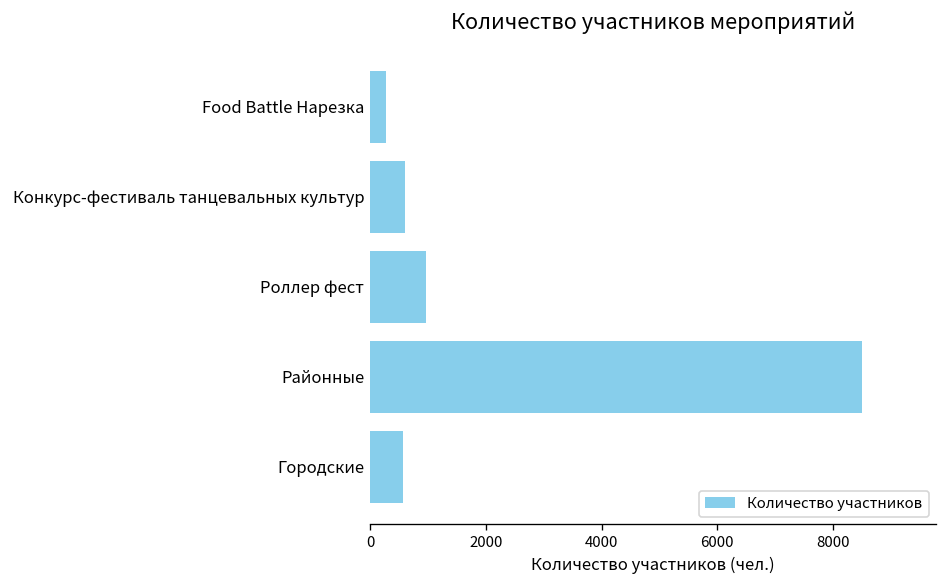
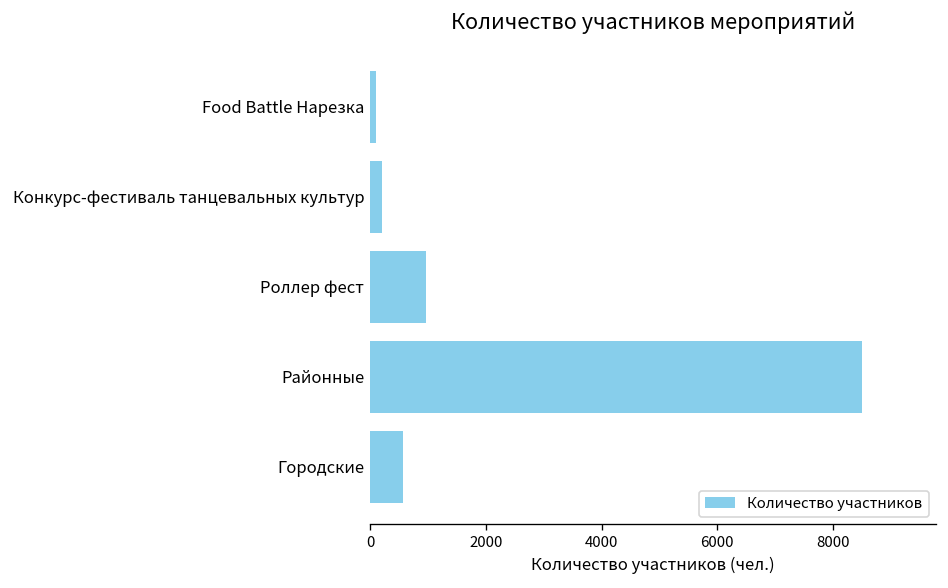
  {
-   "Food Battle Нарезка": 300,
-   "Конкурс-фестиваль танцевальных культур": 600,
+   "Food Battle Нарезка": 100,
+   "Конкурс-фестиваль танцевальных культур": 200,
    "Роллер фест": 1000,
    "Районные": 8500,
    "Городские": 600
  }
